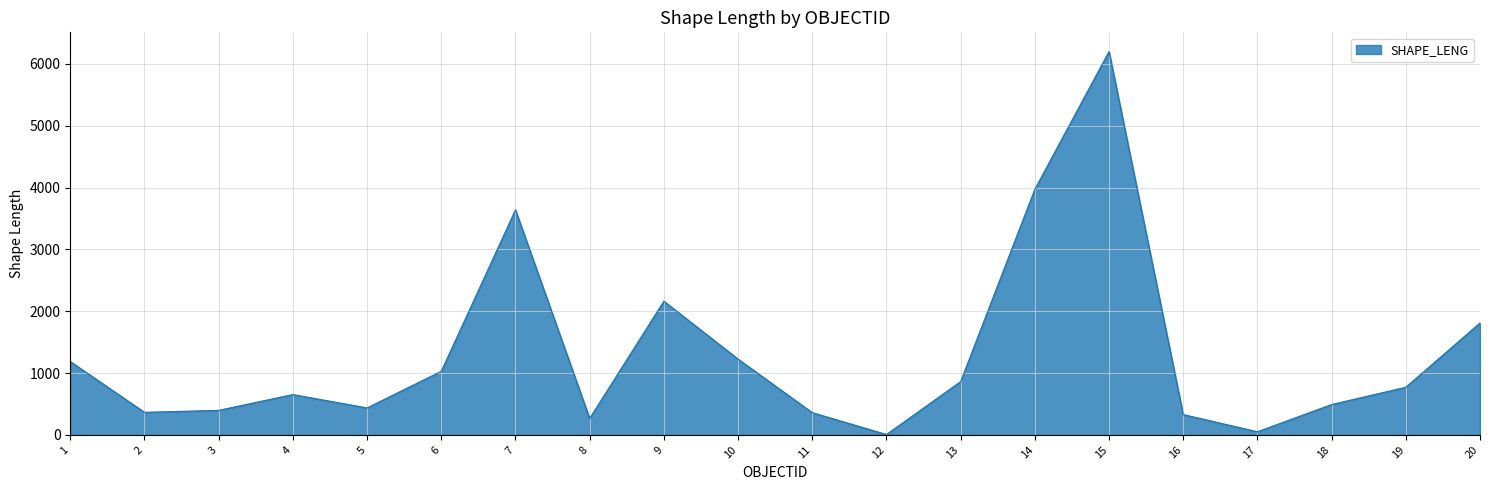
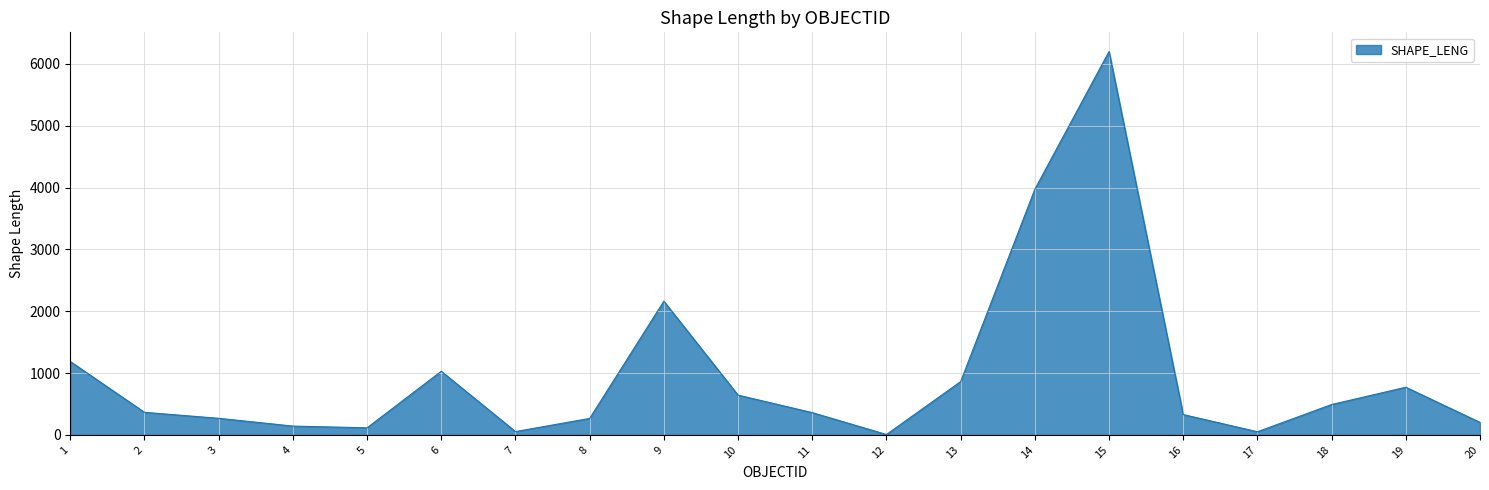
  {
    "1": 1200,
    "2": 400,
-   "3": 400,
-   "4": 700,
-   "5": 400,
+   "3": 300,
+   "4": 100,
+   "5": 100,
    "6": 1000,
-   "7": 3600,
+   "7": 100,
    "8": 300,
    "9": 2200,
-   "10": 1200,
+   "10": 600,
    "11": 400,
    "12": 0,
    "13": 900,
    "14": 4000,
    "15": 6200,
    "16": 300,
    "17": 100,
    "18": 500,
    "19": 800,
-   "20": 1800
+   "20": 200
  }
